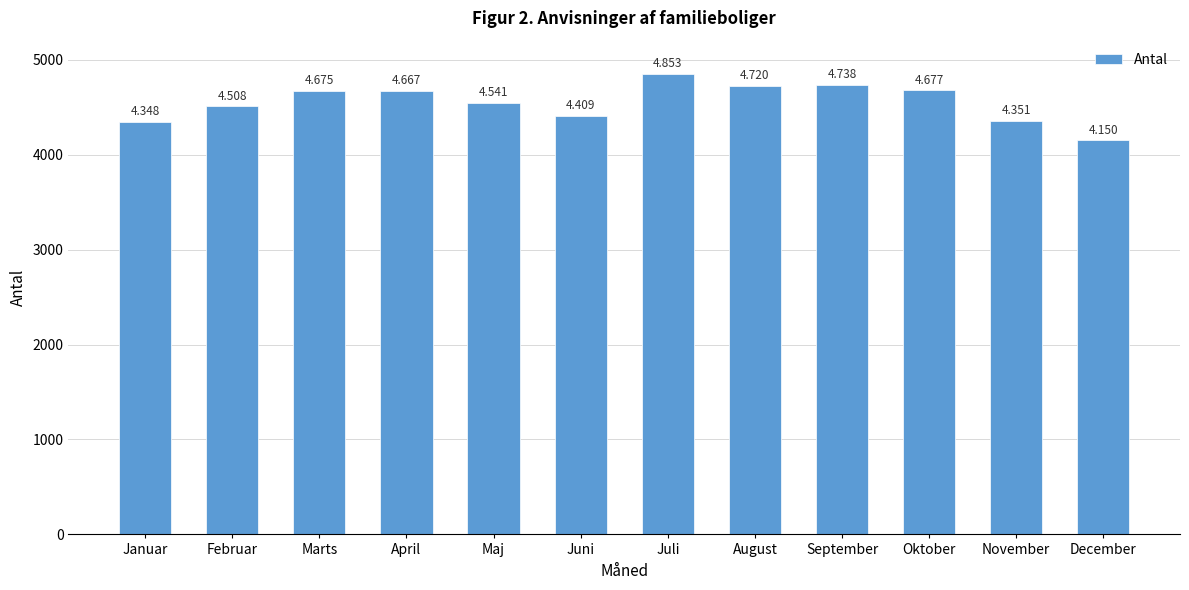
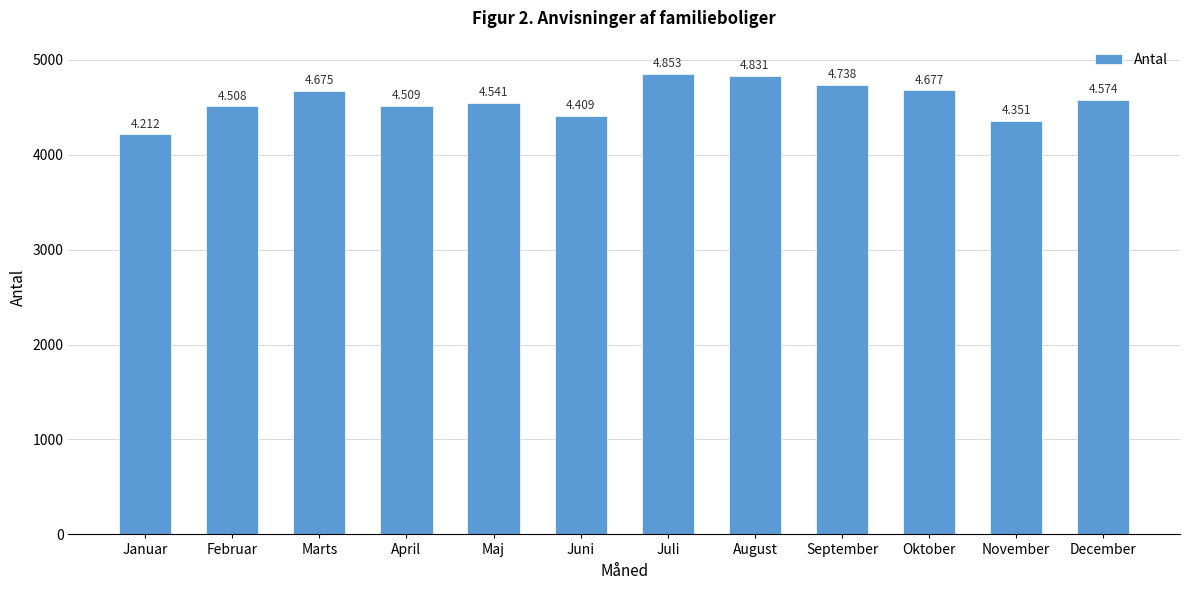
  {
-   "Januar": 4.348,
-   "April": 4.667,
-   "August": 4.720,
-   "December": 4.150
+   "Januar": 4.212,
+   "April": 4.509,
+   "August": 4.831,
+   "December": 4.574
  }
